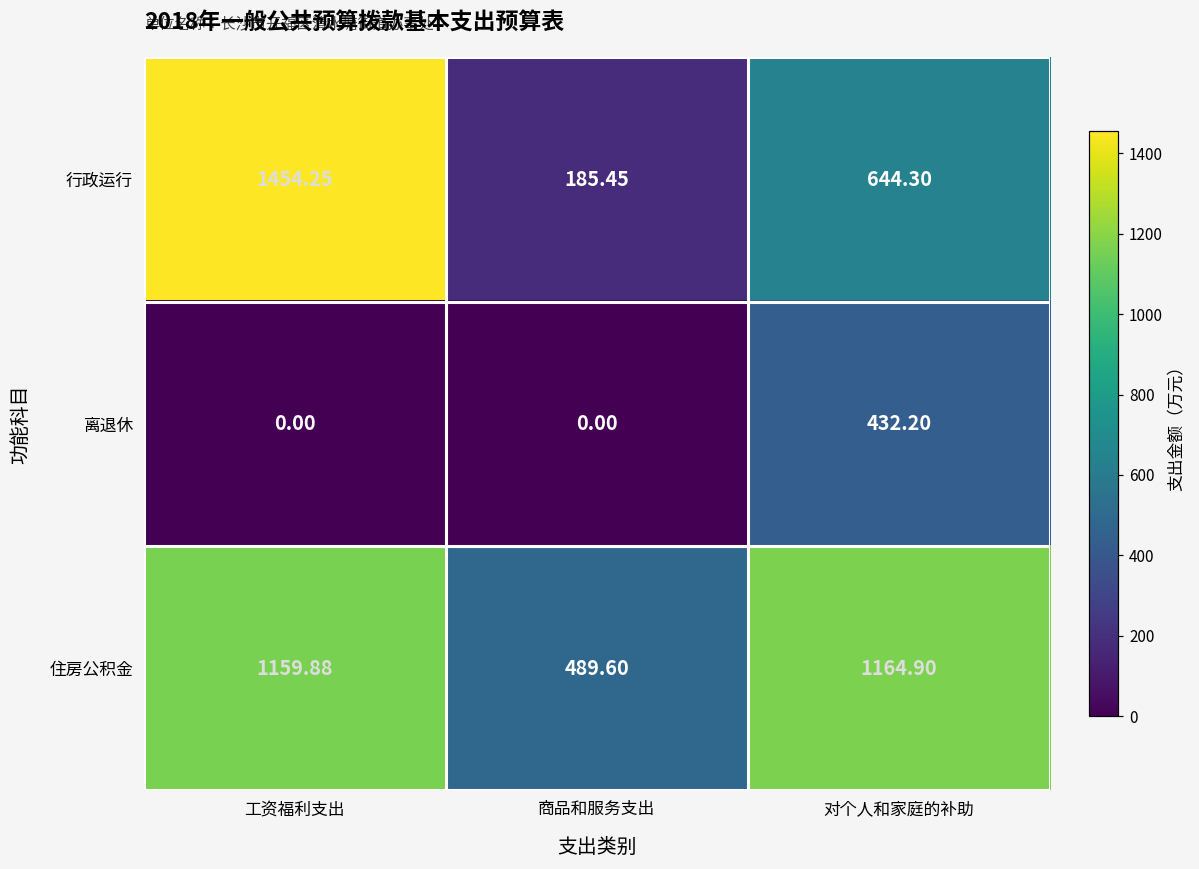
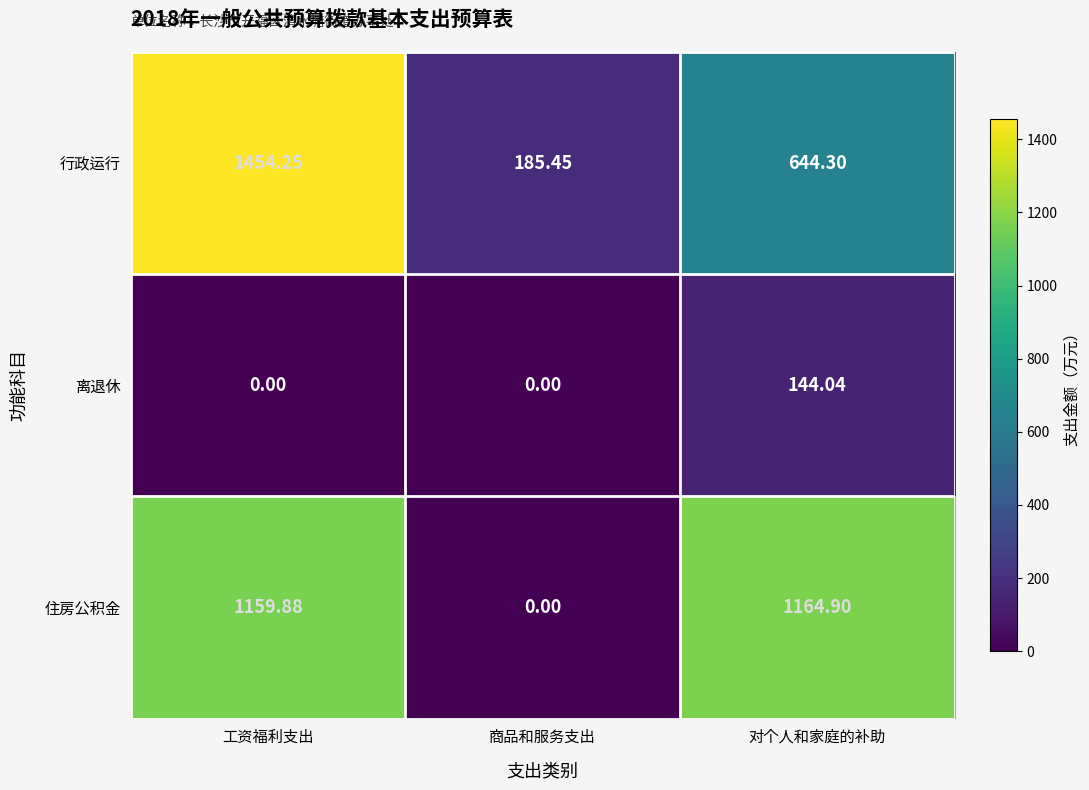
  {
    "离退休": {
-     "对个人和家庭的补助": 432.20
+     "对个人和家庭的补助": 144.04
    },
    "住房公积金": {
-     "商品和服务支出": 489.60
+     "商品和服务支出": 0.00
    }
  }
